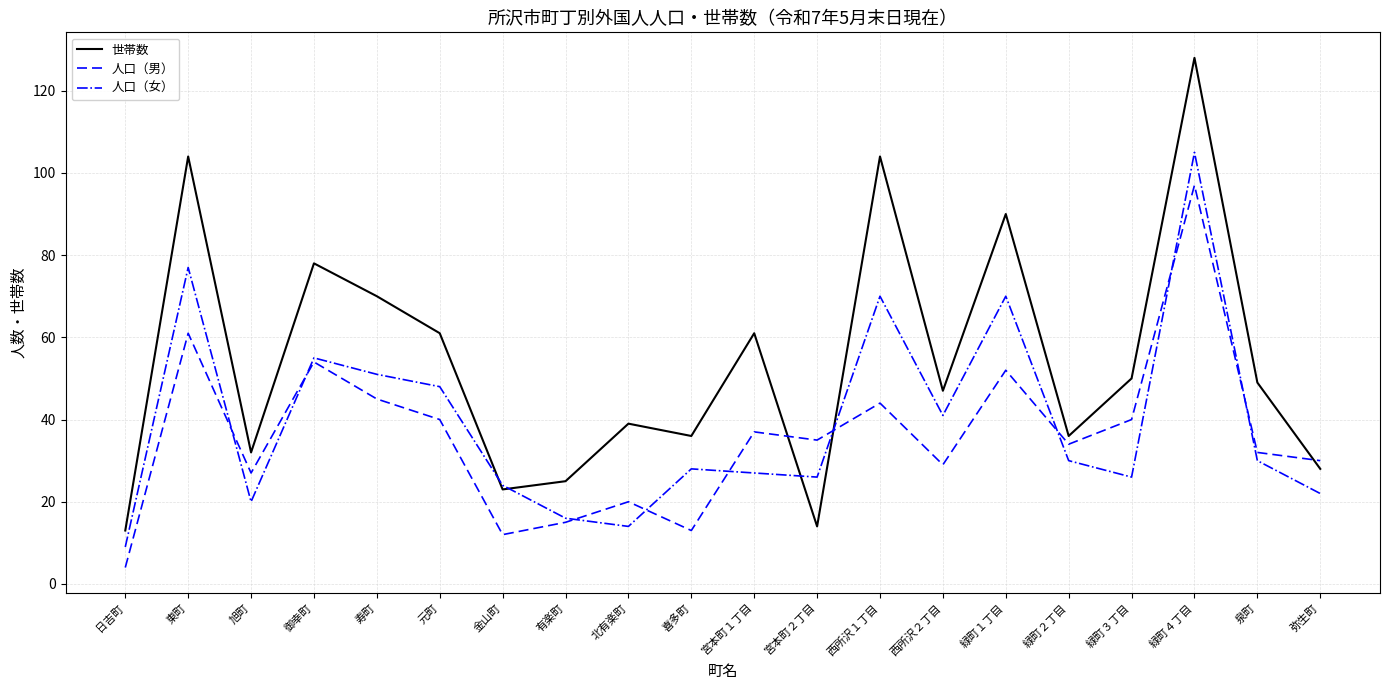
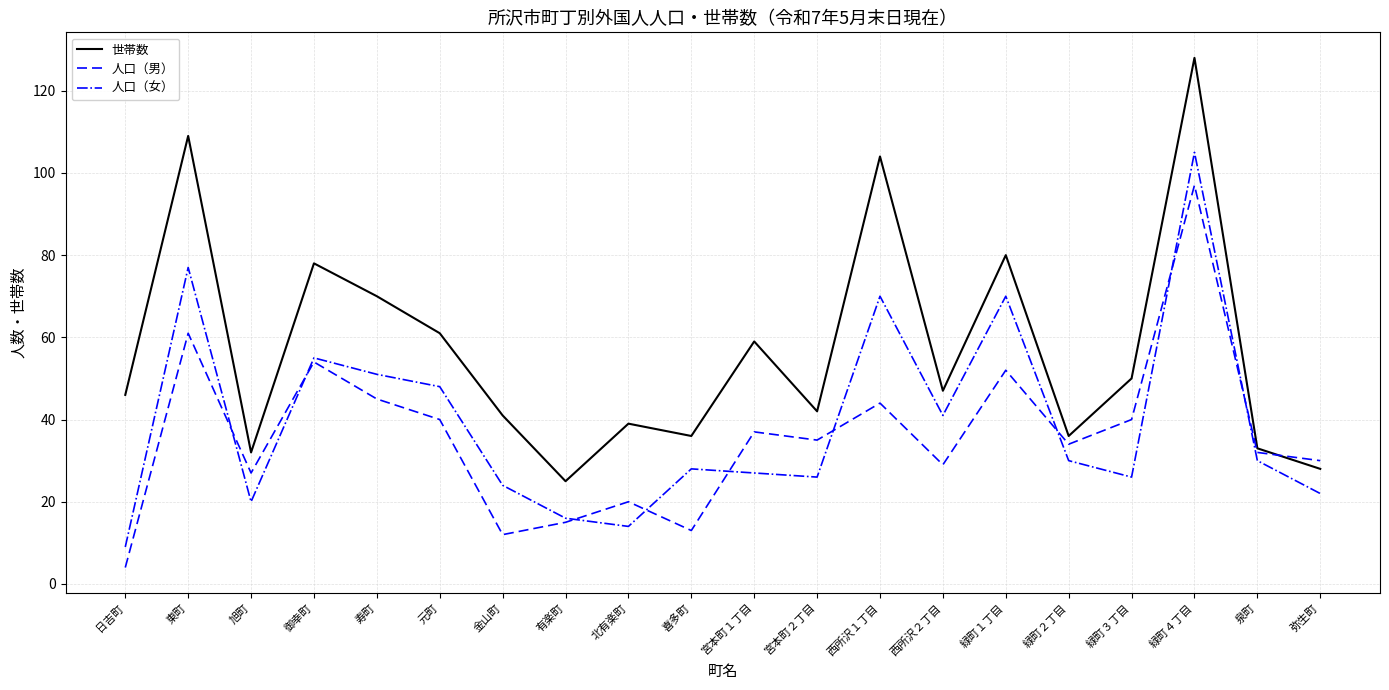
  {
    "世帯数": {
-     "日吉町": 13,
-     "東町": 104,
+     "日吉町": 46,
+     "東町": 109,
      "旭町": 32,
      "御幸町": 78,
      "寿町": 70,
      "元町": 61,
-     "金山町": 23,
+     "金山町": 41,
      "有楽町": 25,
      "北有楽町": 39,
      "喜多町": 36,
-     "宮本町１丁目": 61,
-     "宮本町２丁目": 14,
+     "宮本町１丁目": 59,
+     "宮本町２丁目": 42,
      "西所沢１丁目": 104,
      "西所沢２丁目": 47,
-     "緑町１丁目": 90,
+     "緑町１丁目": 80,
      "緑町２丁目": 36,
      "緑町３丁目": 50,
      "緑町４丁目": 128,
-     "泉町": 49,
+     "泉町": 33,
      "弥生町": 28
    }
  }
